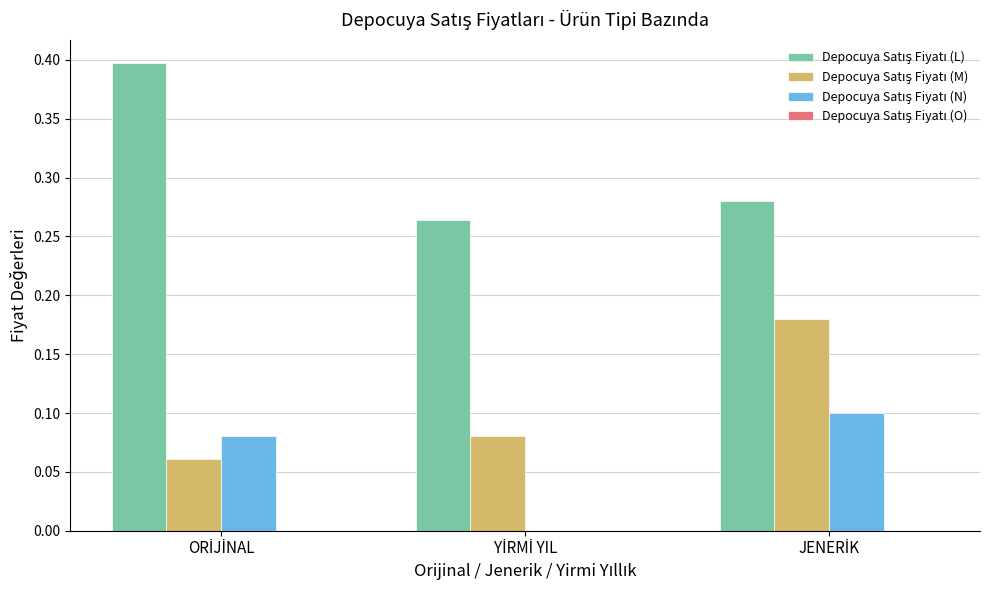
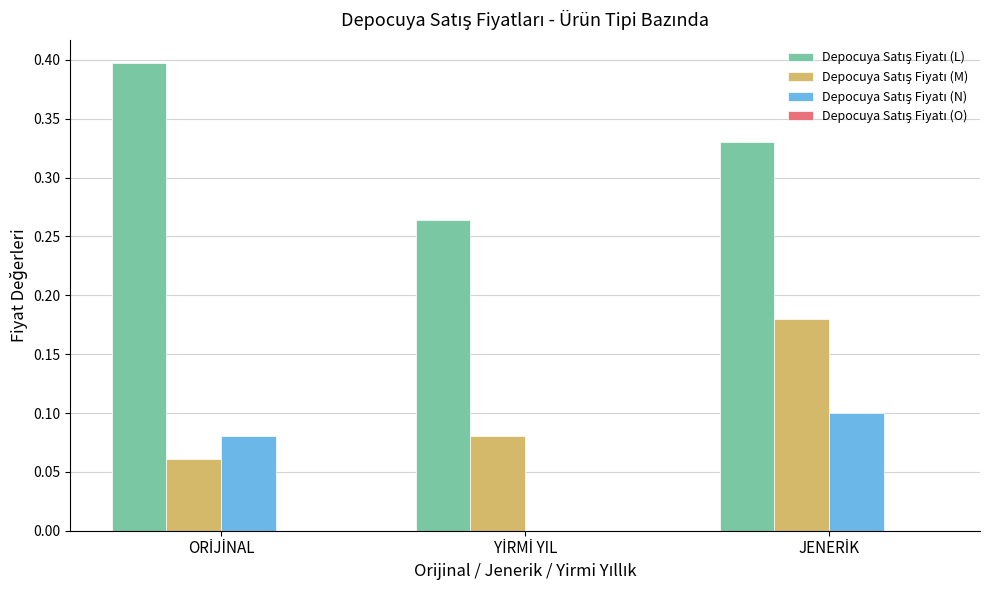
  {
    "Depocuya Satış Fiyatı (L)": {
      "ORİJİNAL": 0.397,
      "YİRMİ YIL": 0.264,
-     "JENERİK": 0.28
+     "JENERİK": 0.33
    },
    "Depocuya Satış Fiyatı (M)": {
      "ORİJİNAL": 0.06,
      "YİRMİ YIL": 0.08,
      "JENERİK": 0.18
    },
    "Depocuya Satış Fiyatı (N)": {
      "ORİJİNAL": 0.08,
      "YİRMİ YIL": 0.00,
      "JENERİK": 0.10
    },
    "Depocuya Satış Fiyatı (O)": {
      "ORİJİNAL": 0.00,
      "YİRMİ YIL": 0.00,
      "JENERİK": 0.00
    }
  }
